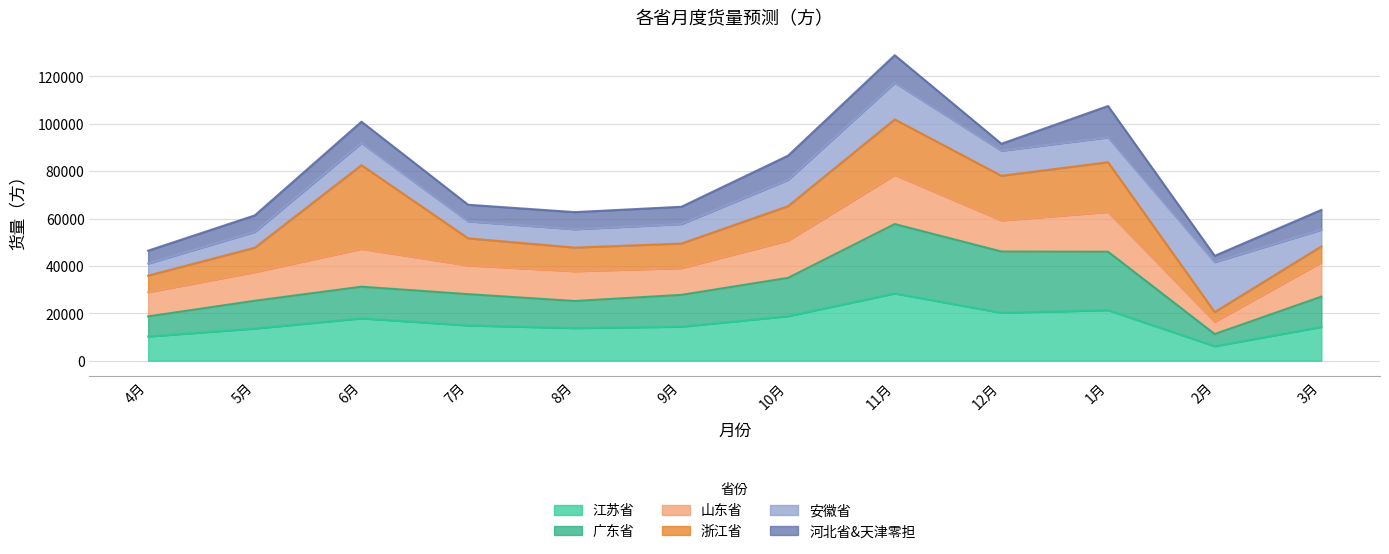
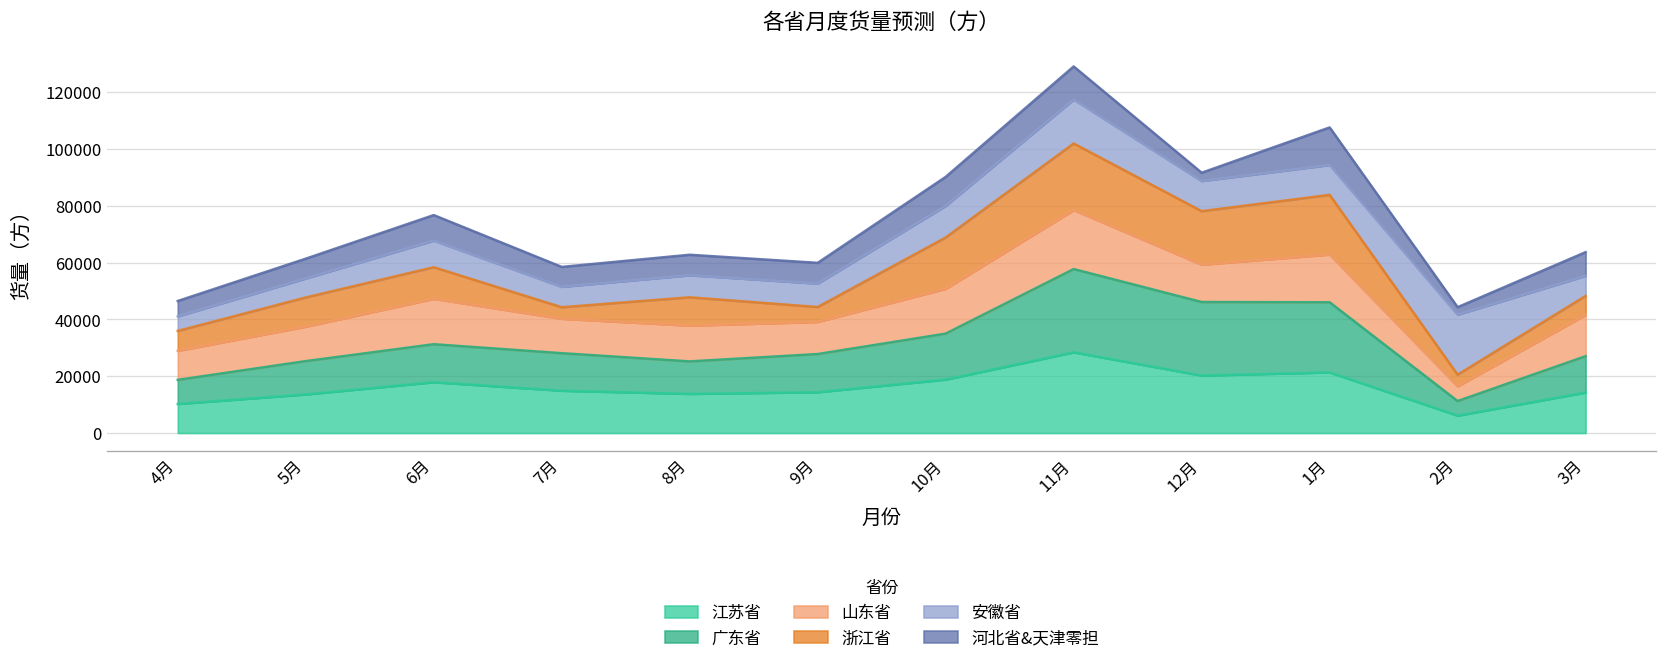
  {
    "山东省": {
      "4月": 10000,
      "5月": 12000,
      "6月": 16000,
      "7月": 12000,
      "8月": 13000,
      "9月": 11000,
      "10月": 16000,
      "11月": 21000,
      "12月": 13000,
      "1月": 17000,
      "2月": 5000,
      "3月": 15000
    },
    "浙江省": {
      "4月": 7000,
      "5月": 10000,
-     "6月": 35000,
-     "7月": 11000,
+     "6月": 11000,
+     "7月": 4000,
      "8月": 10000,
-     "9月": 10000,
-     "10月": 14000,
+     "9月": 5000,
+     "10月": 18000,
      "11月": 23000,
      "12月": 19000,
      "1月": 21000,
      "2月": 4000,
      "3月": 7000
    },
    "安徽省": {
      "4月": 5000,
      "5月": 7000,
      "6月": 9000,
      "7月": 7000,
      "8月": 8000,
      "9月": 8000,
      "10月": 11000,
      "11月": 15000,
      "12月": 11000,
      "1月": 11000,
      "2月": 21000,
      "3月": 7000
    },
    "河北省&天津零担": {
      "4月": 5000,
      "5月": 7000,
      "6月": 9000,
      "7月": 7000,
      "8月": 7000,
      "9月": 7000,
      "10月": 10000,
      "11月": 12000,
      "12月": 3000,
      "1月": 13000,
      "2月": 3000,
      "3月": 8000
    }
  }
